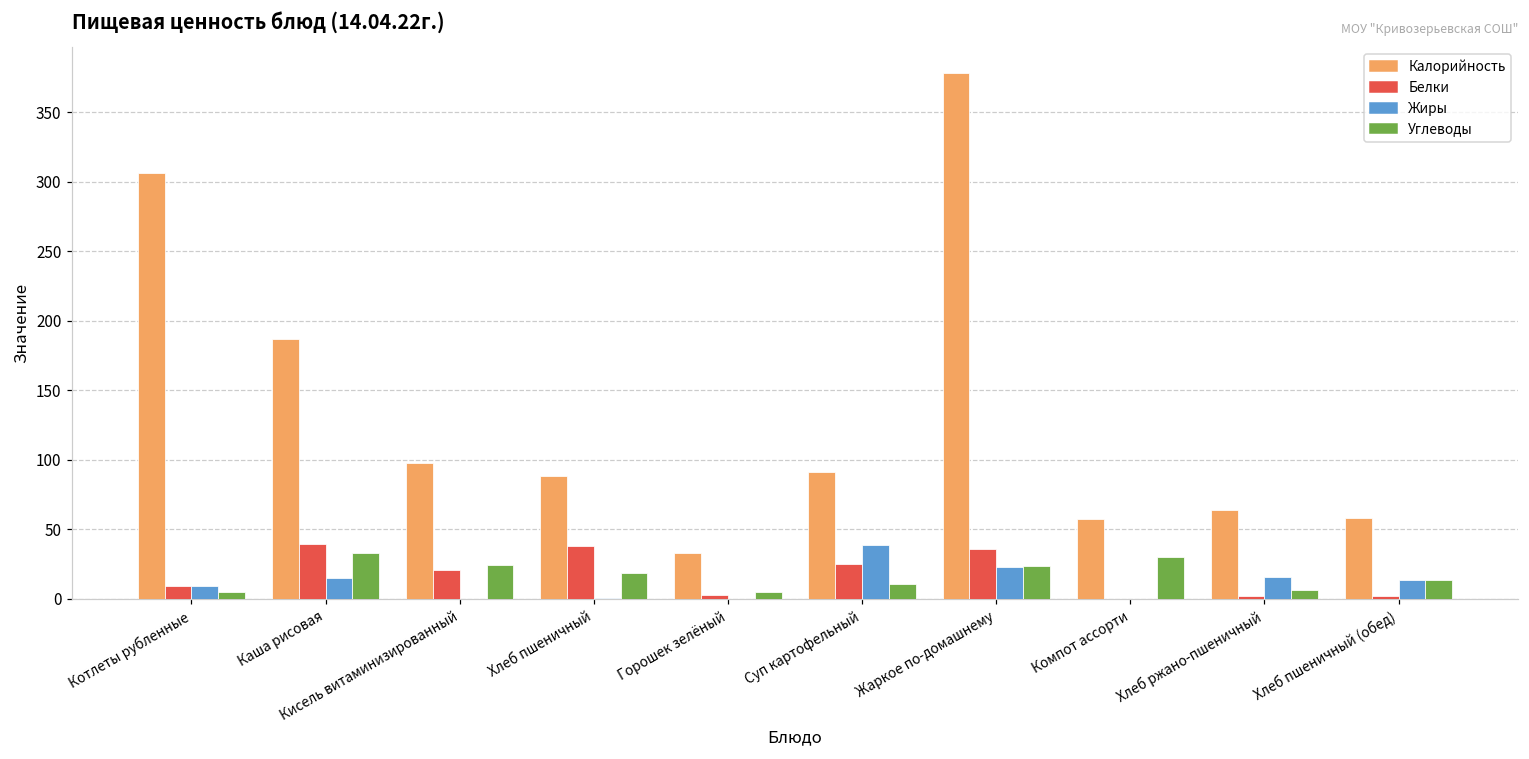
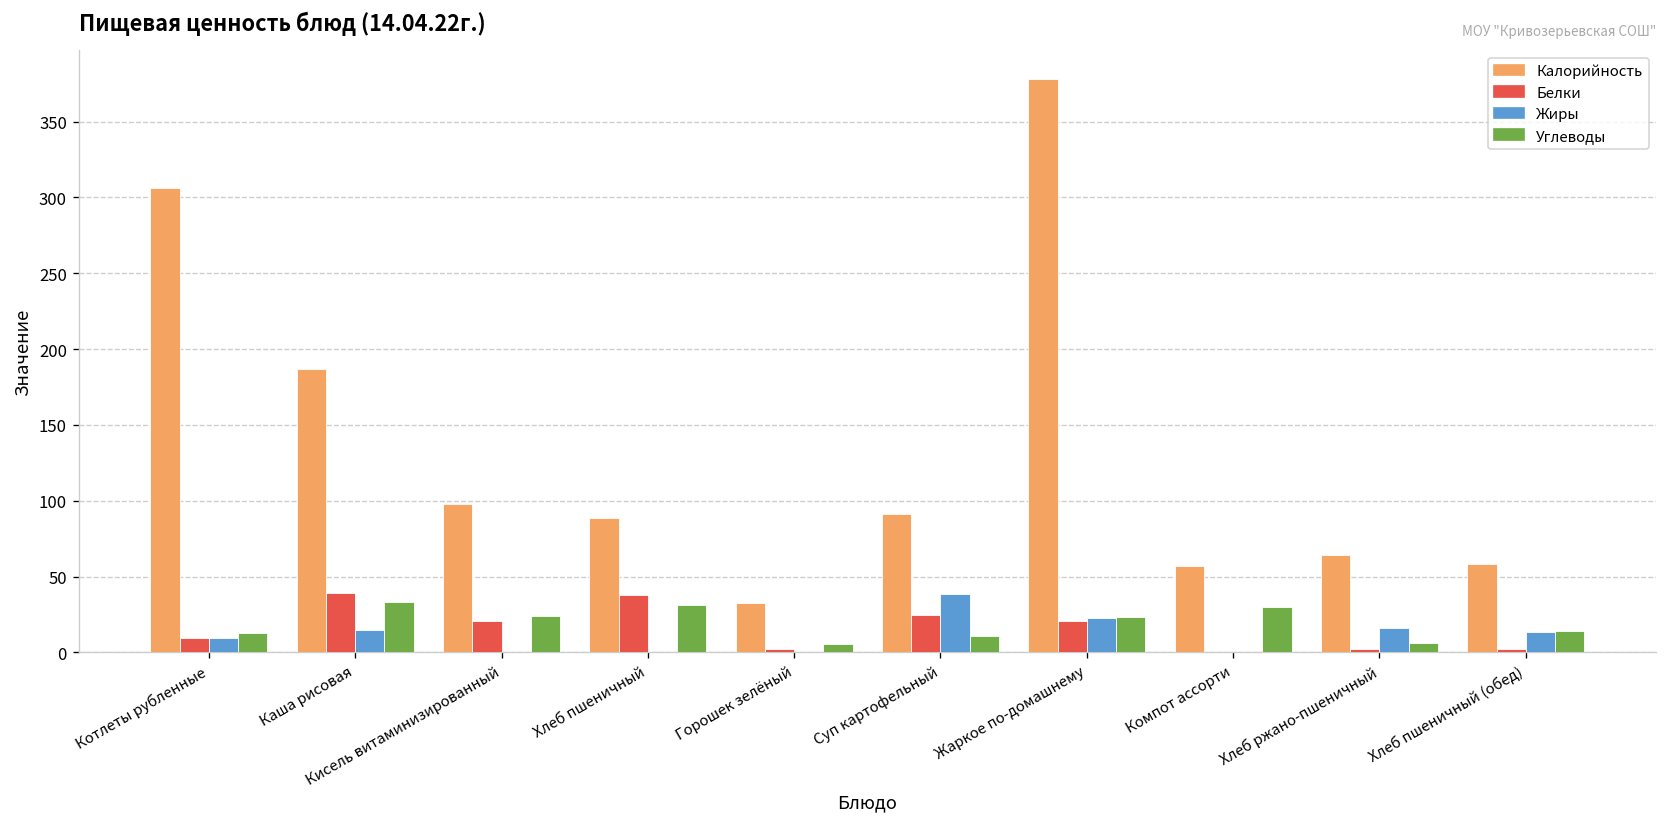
  {
    "Калорийность": {
      "Котлеты рубленные": 306,
      "Каша рисовая": 187,
      "Кисель витаминизированный": 98,
      "Хлеб пшеничный": 88,
      "Горошек зелёный": 33,
      "Суп картофельный": 92,
      "Жаркое по-домашнему": 378,
      "Компот ассорти": 57,
      "Хлеб ржано-пшеничный": 64,
      "Хлеб пшеничный (обед)": 58
    },
    "Белки": {
      "Котлеты рубленные": 9,
      "Каша рисовая": 40,
      "Кисель витаминизированный": 21,
      "Хлеб пшеничный": 38,
      "Горошек зелёный": 3,
      "Суп картофельный": 25,
-     "Жаркое по-домашнему": 36,
+     "Жаркое по-домашнему": 20,
      "Хлеб ржано-пшеничный": 2,
      "Хлеб пшеничный (обед)": 2
    },
    "Жиры": {
      "Котлеты рубленные": 10,
      "Каша рисовая": 15,
      "Кисель витаминизированный": 0,
      "Суп картофельный": 39,
      "Жаркое по-домашнему": 23,
      "Хлеб ржано-пшеничный": 16,
      "Хлеб пшеничный (обед)": 14
    },
    "Углеводы": {
-     "Котлеты рубленные": 5,
+     "Котлеты рубленные": 13,
      "Каша рисовая": 33,
      "Кисель витаминизированный": 24,
-     "Хлеб пшеничный": 18,
+     "Хлеб пшеничный": 31,
      "Горошек зелёный": 5,
      "Суп картофельный": 11,
      "Жаркое по-домашнему": 23,
      "Компот ассорти": 30,
      "Хлеб ржано-пшеничный": 7,
      "Хлеб пшеничный (обед)": 14
    }
  }
